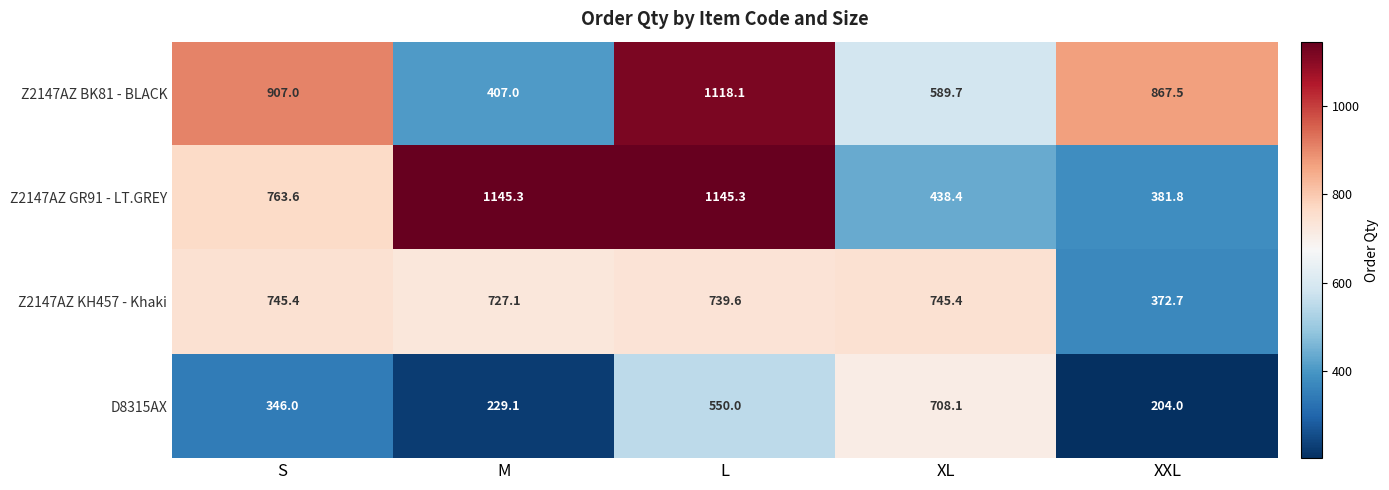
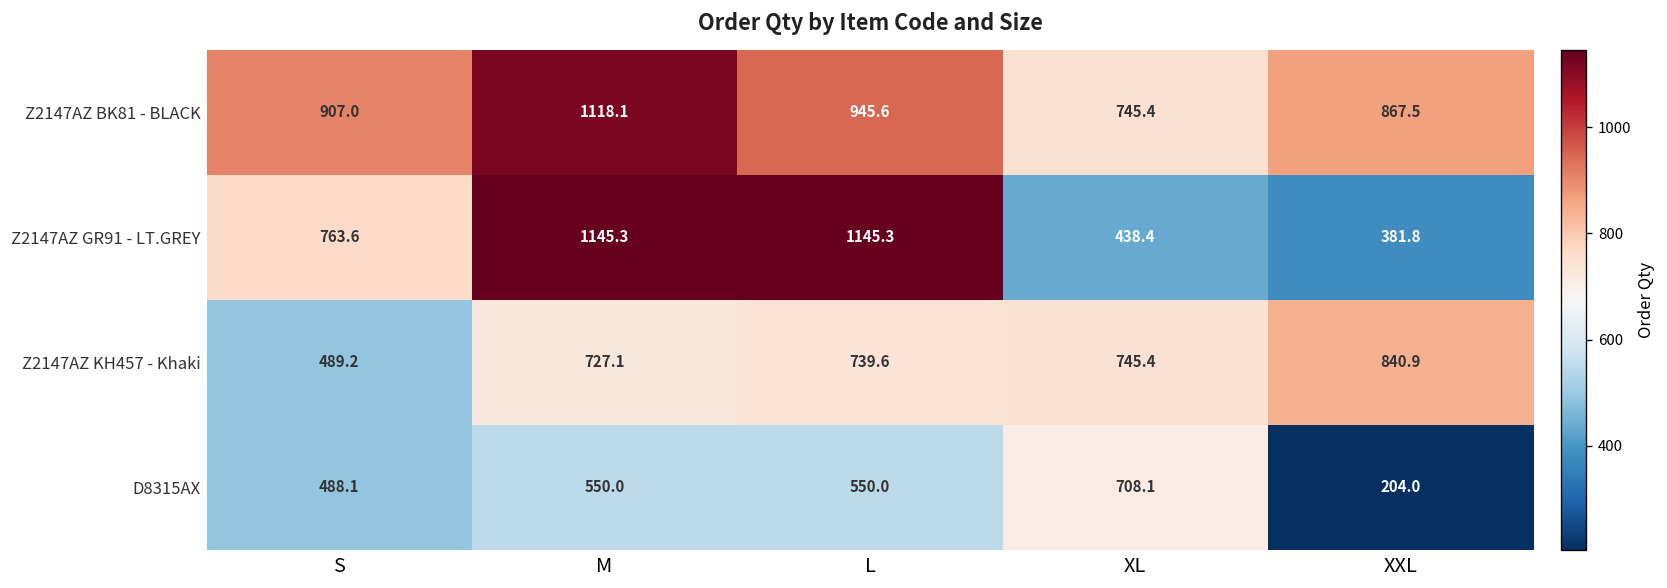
  {
    "Z2147AZ BK81 - BLACK": {
      "S": 907.0,
-     "M": 407.0,
-     "L": 1118.1,
-     "XL": 589.7,
+     "M": 1118.1,
+     "L": 945.6,
+     "XL": 745.4,
      "XXL": 867.5
    },
    "Z2147AZ GR91 - LT.GREY": {
      "S": 763.6,
      "M": 1145.3,
      "L": 1145.3,
      "XL": 438.4,
      "XXL": 381.8
    },
    "Z2147AZ KH457 - Khaki": {
-     "S": 745.4,
+     "S": 489.2,
      "M": 727.1,
      "L": 739.6,
      "XL": 745.4,
-     "XXL": 372.7
+     "XXL": 840.9
    },
    "D8315AX": {
-     "S": 346.0,
-     "M": 229.1,
+     "S": 488.1,
+     "M": 550.0,
      "L": 550.0,
      "XL": 708.1,
      "XXL": 204.0
    }
  }
